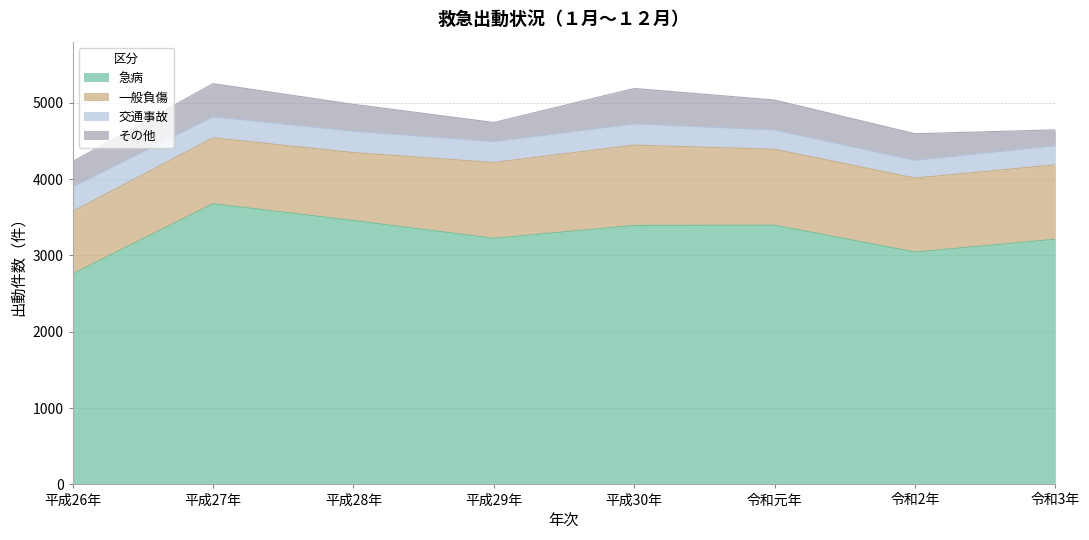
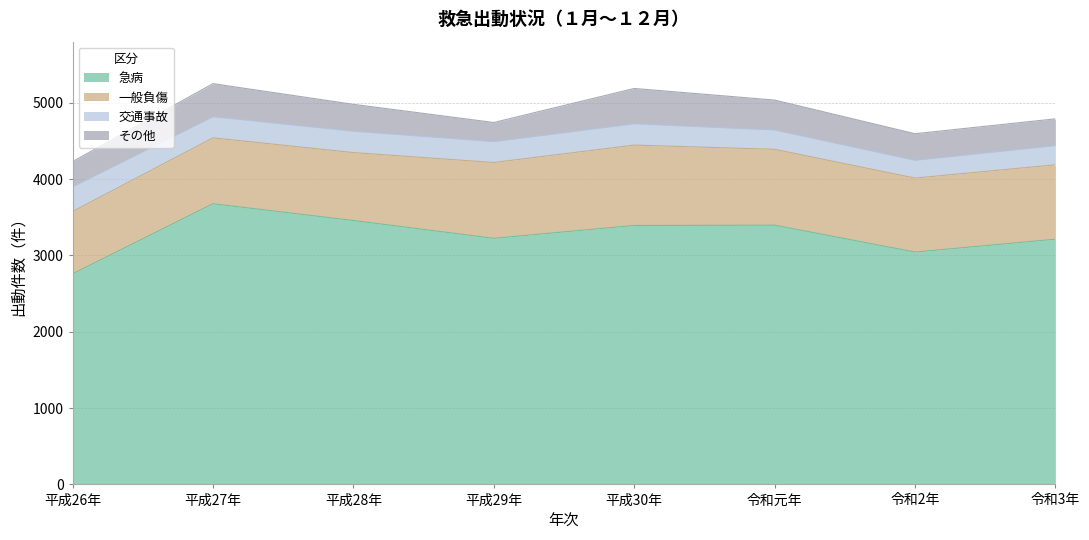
  {
    "急病": {
      "平成26年": 2800,
      "平成27年": 3700,
      "平成28年": 3500,
      "平成29年": 3200,
      "平成30年": 3400,
      "令和元年": 3400,
      "令和2年": 3000,
      "令和3年": 3200
    },
    "一般負傷": {
      "平成26年": 800,
      "平成27年": 900,
      "平成28年": 900,
      "平成29年": 1000,
      "平成30年": 1100,
      "令和元年": 1000,
      "令和2年": 1000,
      "令和3年": 1000
    },
    "交通事故": {
      "平成26年": 300,
      "平成27年": 300,
      "平成28年": 300,
      "平成29年": 300,
      "平成30年": 300,
      "令和元年": 300,
      "令和2年": 200,
      "令和3年": 300
    },
    "その他": {
      "平成26年": 300,
      "平成27年": 400,
      "平成28年": 400,
      "平成29年": 300,
      "平成30年": 500,
      "令和元年": 400,
      "令和2年": 300,
-     "令和3年": 200
+     "令和3年": 400
    }
  }
